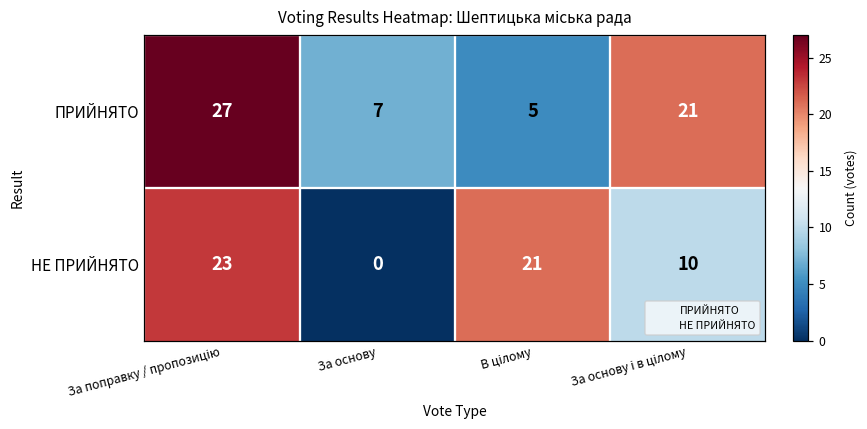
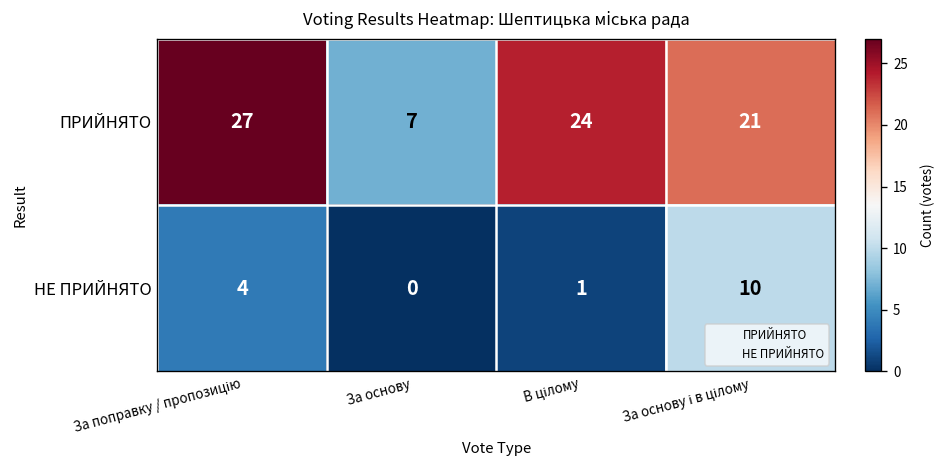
  {
    "ПРИЙНЯТО": {
      "За поправку / пропозицію": 27,
      "За основу": 7,
-     "В цілому": 5,
+     "В цілому": 24,
      "За основу і в цілому": 21
    },
    "НЕ ПРИЙНЯТО": {
-     "За поправку / пропозицію": 23,
+     "За поправку / пропозицію": 4,
      "За основу": 0,
-     "В цілому": 21,
+     "В цілому": 1,
      "За основу і в цілому": 10
    }
  }
